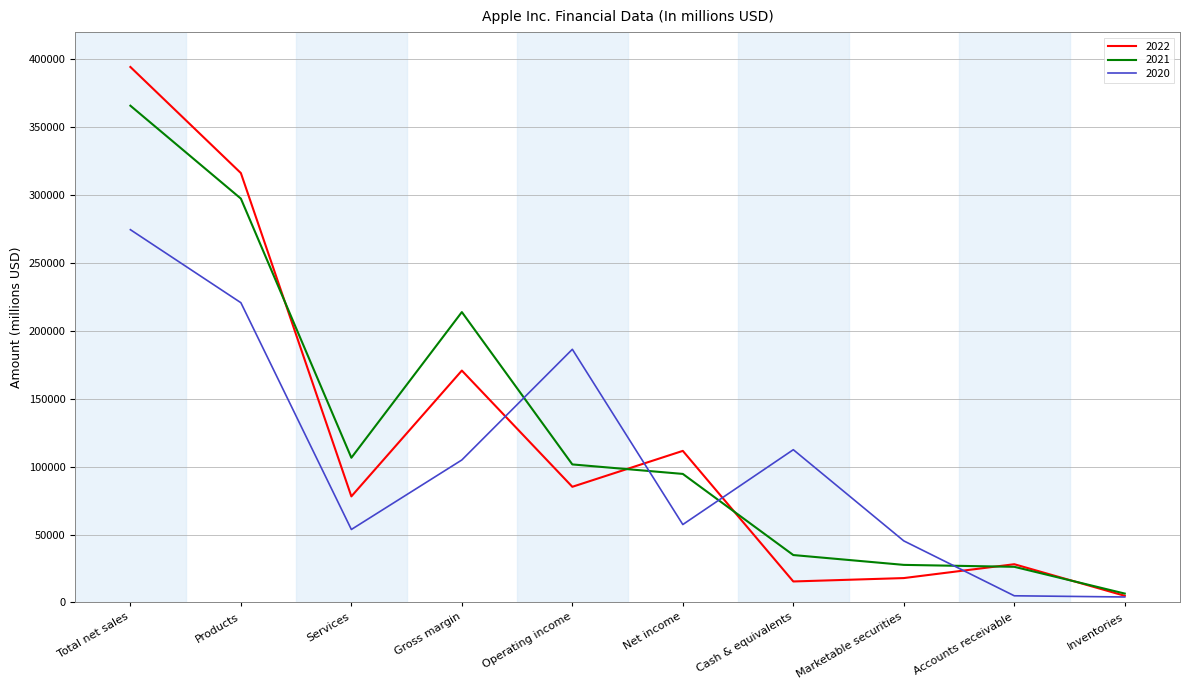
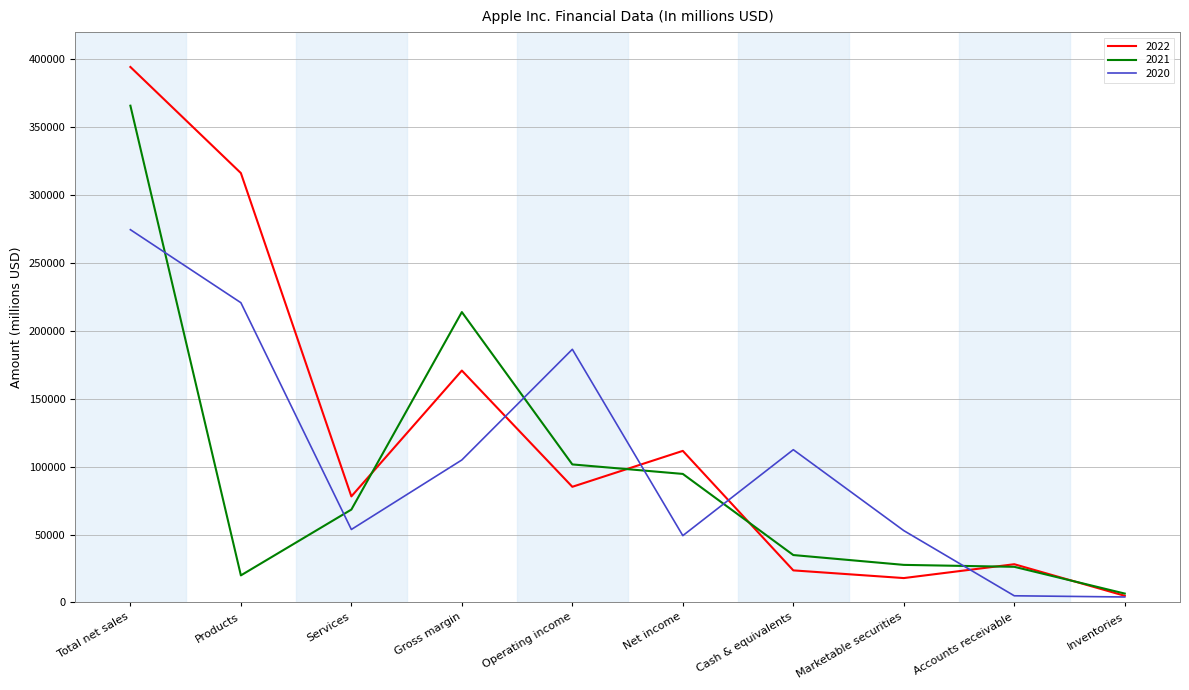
  {
    "2022": {
      "Total net sales": 394000,
      "Products": 316000,
      "Services": 78000,
      "Gross margin": 171000,
      "Operating income": 85000,
      "Net income": 112000,
-     "Cash & equivalents": 15000,
+     "Cash & equivalents": 24000,
      "Marketable securities": 18000,
      "Accounts receivable": 28000
    },
    "2021": {
      "Total net sales": 366000,
-     "Products": 297000,
-     "Services": 107000,
+     "Products": 20000,
+     "Services": 68000,
      "Gross margin": 214000,
      "Operating income": 102000,
      "Net income": 95000,
      "Cash & equivalents": 35000,
      "Marketable securities": 28000,
      "Accounts receivable": 26000
    },
    "2020": {
      "Total net sales": 275000,
      "Products": 221000,
      "Services": 54000,
      "Gross margin": 105000,
      "Operating income": 186000,
-     "Net income": 57000,
+     "Net income": 49000,
      "Cash & equivalents": 113000,
-     "Marketable securities": 45000,
+     "Marketable securities": 53000,
      "Accounts receivable": 5000
    }
  }
